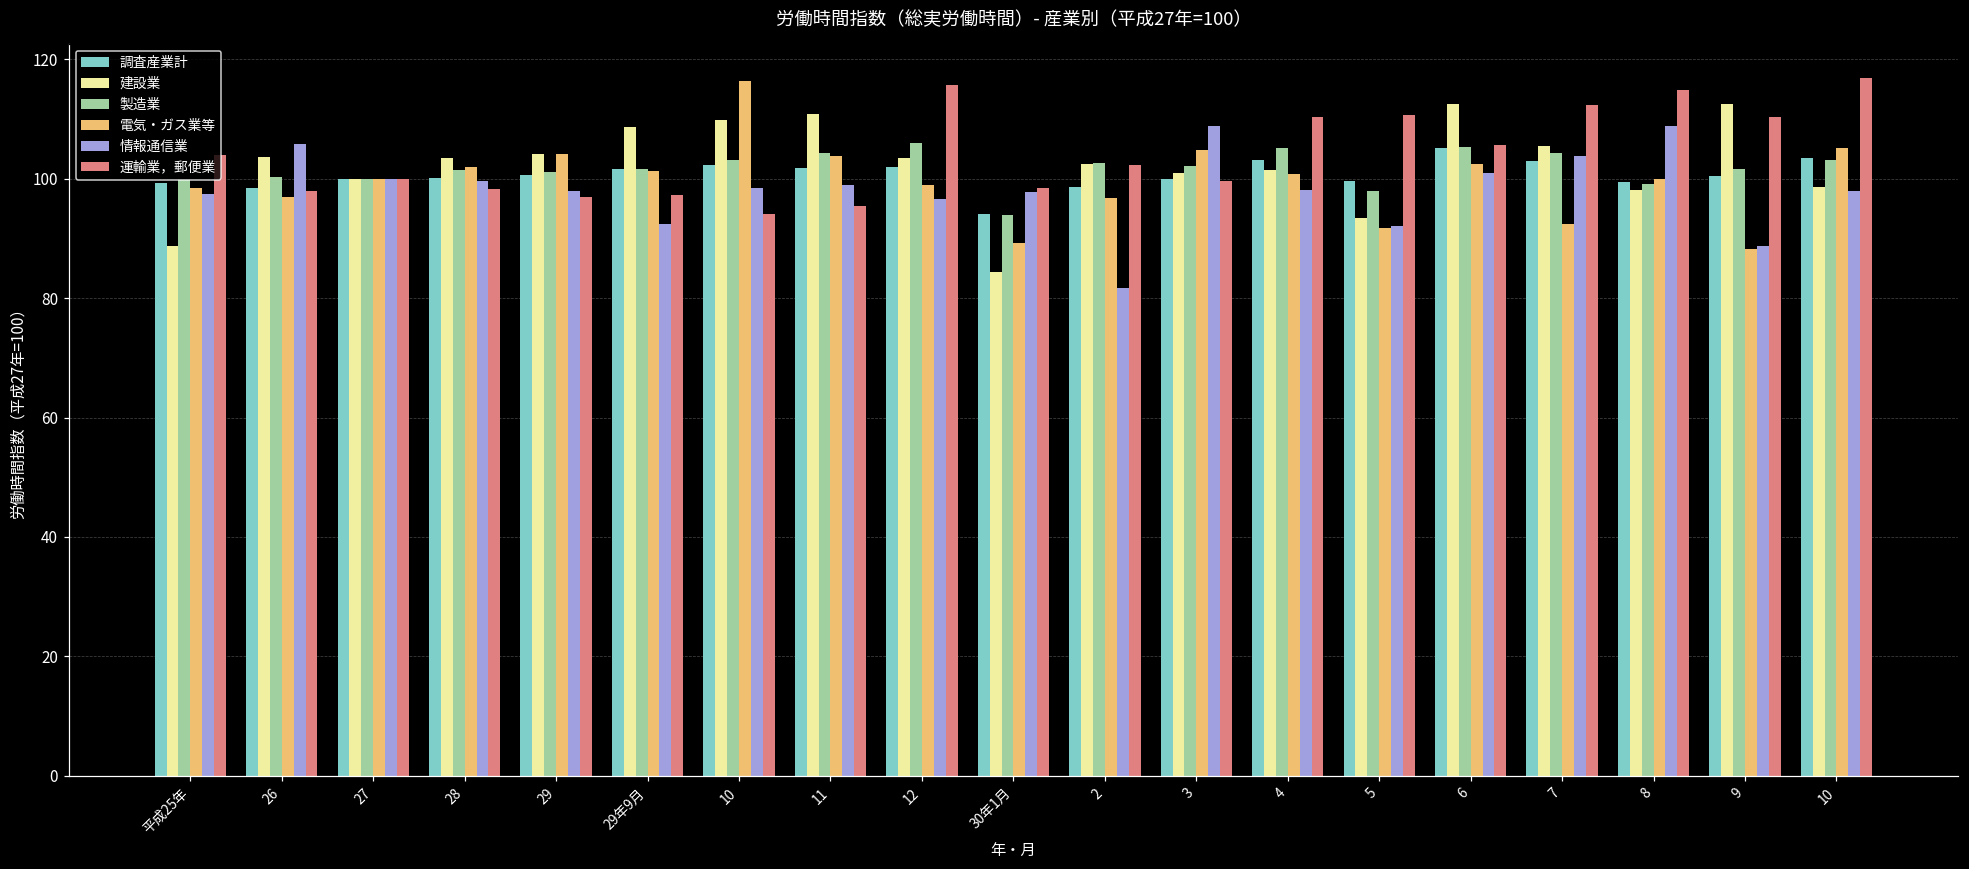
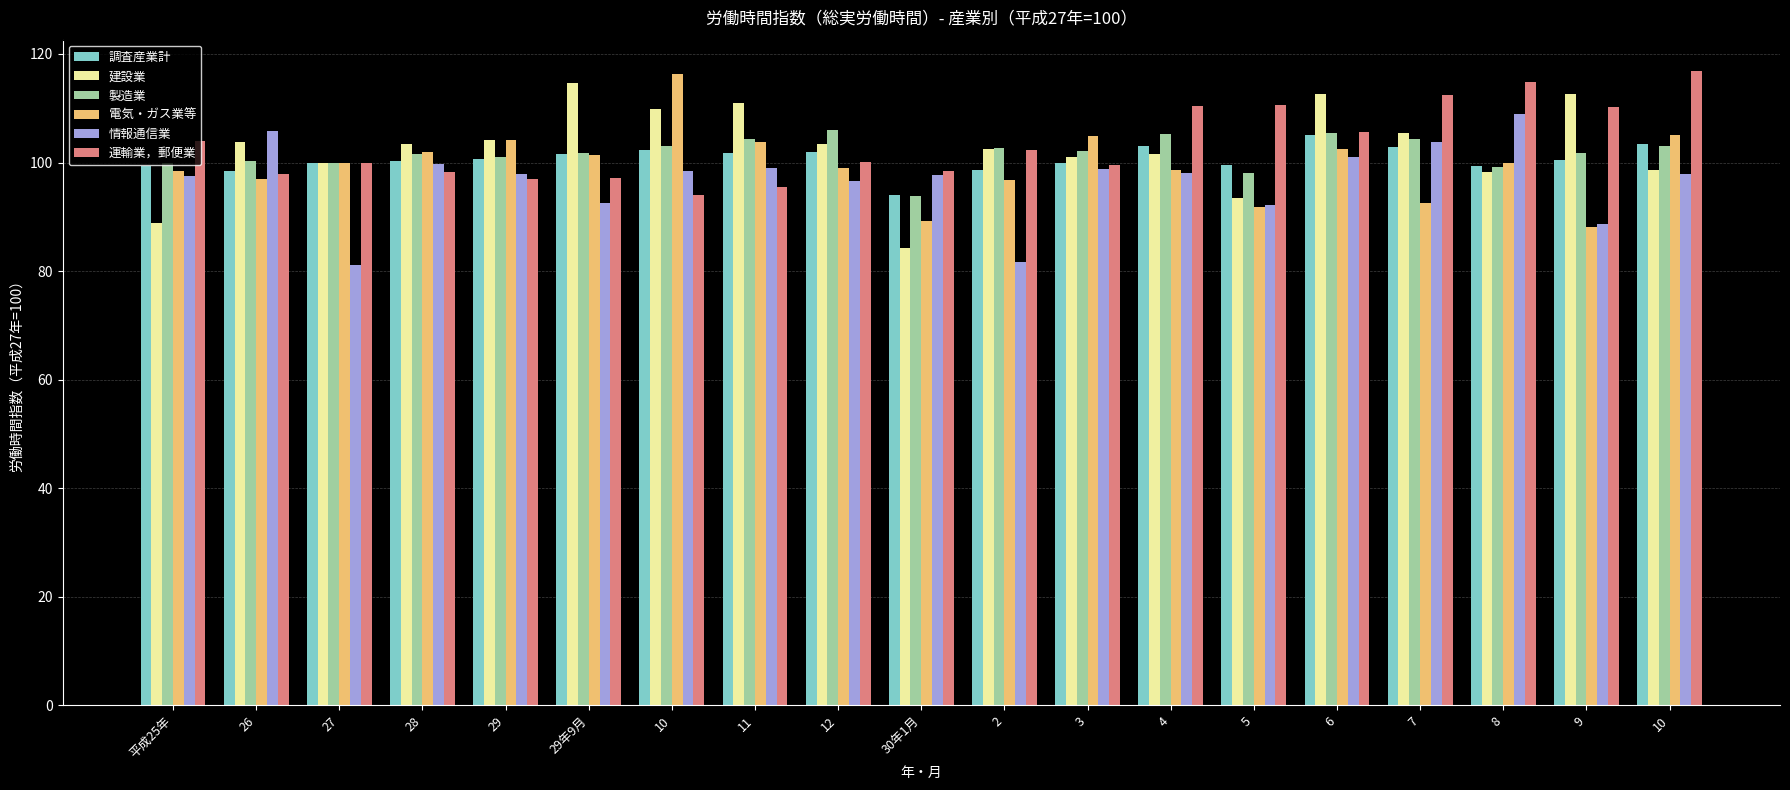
  {
    "建設業": {
      "平成25年": 89,
      "26": 104,
      "27": 100,
      "28": 104,
      "29": 104,
-     "29年9月": 109,
+     "29年9月": 115,
      "11": 111,
      "12": 104,
      "30年1月": 84,
      "2": 102,
      "3": 101,
      "4": 102,
      "5": 94,
      "6": 113,
      "7": 106,
      "8": 98,
      "9": 113
    },
    "電気・ガス業等": {
      "平成25年": 99,
      "26": 97,
      "27": 100,
      "28": 102,
      "29": 104,
      "29年9月": 101,
      "11": 104,
      "12": 99,
      "30年1月": 89,
      "2": 97,
      "3": 105,
-     "4": 101,
+     "4": 99,
      "5": 92,
      "6": 103,
      "7": 93,
      "8": 100,
      "9": 88
    },
    "情報通信業": {
      "平成25年": 98,
      "26": 106,
-     "27": 100,
+     "27": 81,
      "28": 100,
      "29": 98,
      "29年9月": 93,
      "11": 99,
      "12": 97,
      "30年1月": 98,
      "2": 82,
-     "3": 109,
+     "3": 99,
      "4": 98,
      "5": 92,
      "6": 101,
      "7": 104,
      "8": 109,
      "9": 89
    },
    "運輸業，郵便業": {
      "26": 98,
      "27": 100,
      "28": 98,
      "29": 97,
      "29年9月": 97,
      "11": 96,
-     "12": 116,
+     "12": 100,
      "30年1月": 98,
      "2": 102,
      "3": 100,
      "4": 110,
      "5": 111,
      "6": 106,
      "7": 112,
      "8": 115,
      "9": 110
    }
  }
